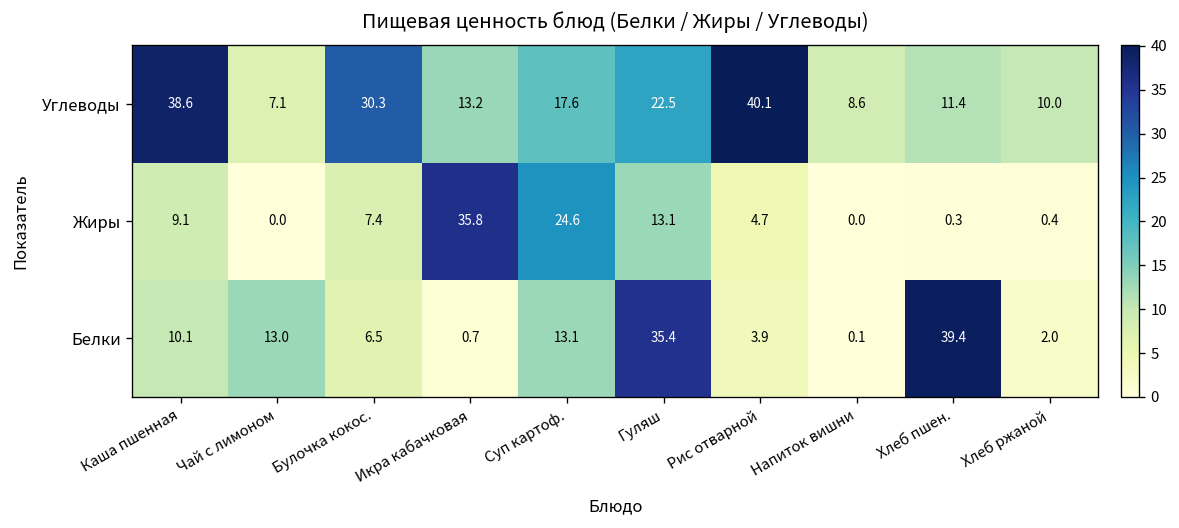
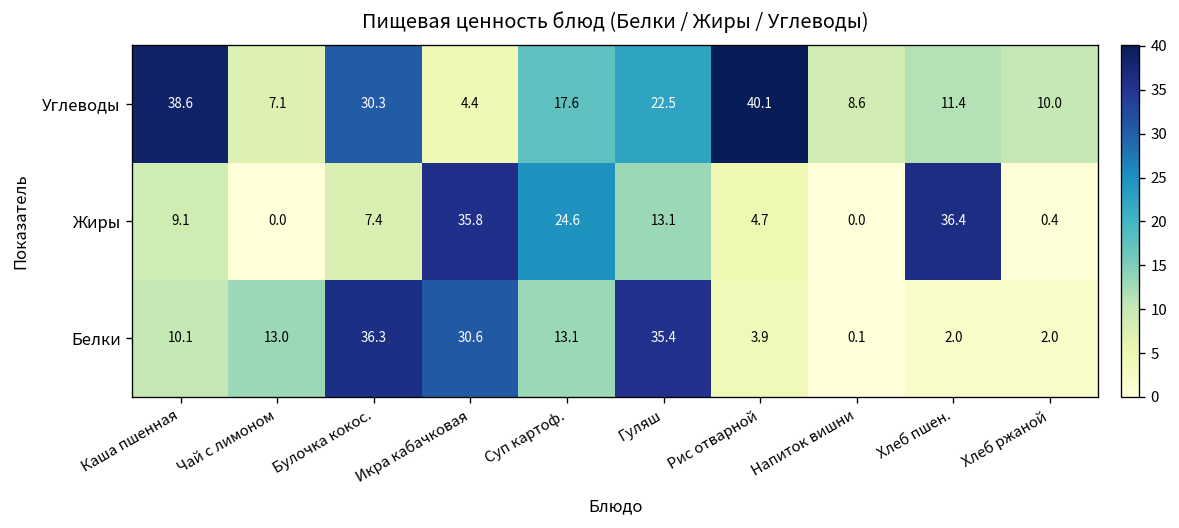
  {
    "Углеводы": {
      "Каша пшенная": 38.6,
      "Чай с лимоном": 7.1,
      "Булочка кокос.": 30.3,
-     "Икра кабачковая": 13.2,
+     "Икра кабачковая": 4.4,
      "Суп картоф.": 17.6,
      "Гуляш": 22.5,
      "Рис отварной": 40.1,
      "Напиток вишни": 8.6,
      "Хлеб пшен.": 11.4,
      "Хлеб ржаной": 10.0
    },
    "Жиры": {
      "Каша пшенная": 9.1,
      "Чай с лимоном": 0.0,
      "Булочка кокос.": 7.4,
      "Икра кабачковая": 35.8,
      "Суп картоф.": 24.6,
      "Гуляш": 13.1,
      "Рис отварной": 4.7,
      "Напиток вишни": 0.0,
-     "Хлеб пшен.": 0.3,
+     "Хлеб пшен.": 36.4,
      "Хлеб ржаной": 0.4
    },
    "Белки": {
      "Каша пшенная": 10.1,
      "Чай с лимоном": 13.0,
-     "Булочка кокос.": 6.5,
-     "Икра кабачковая": 0.7,
+     "Булочка кокос.": 36.3,
+     "Икра кабачковая": 30.6,
      "Суп картоф.": 13.1,
      "Гуляш": 35.4,
      "Рис отварной": 3.9,
      "Напиток вишни": 0.1,
-     "Хлеб пшен.": 39.4,
+     "Хлеб пшен.": 2.0,
      "Хлеб ржаной": 2.0
    }
  }
